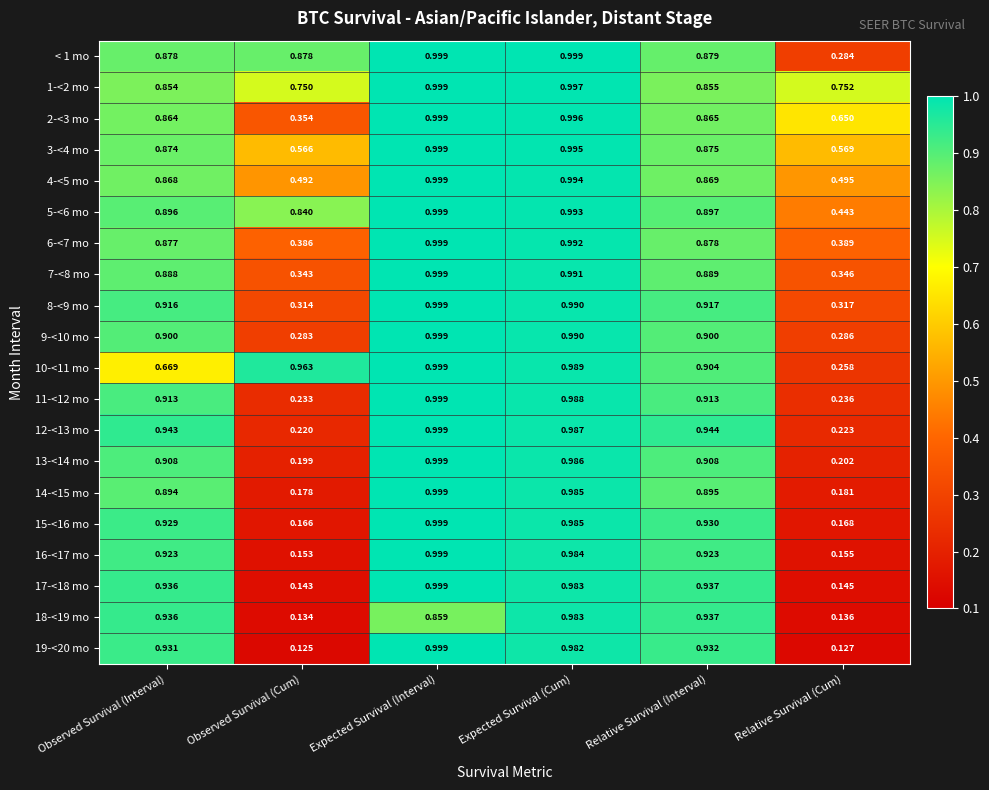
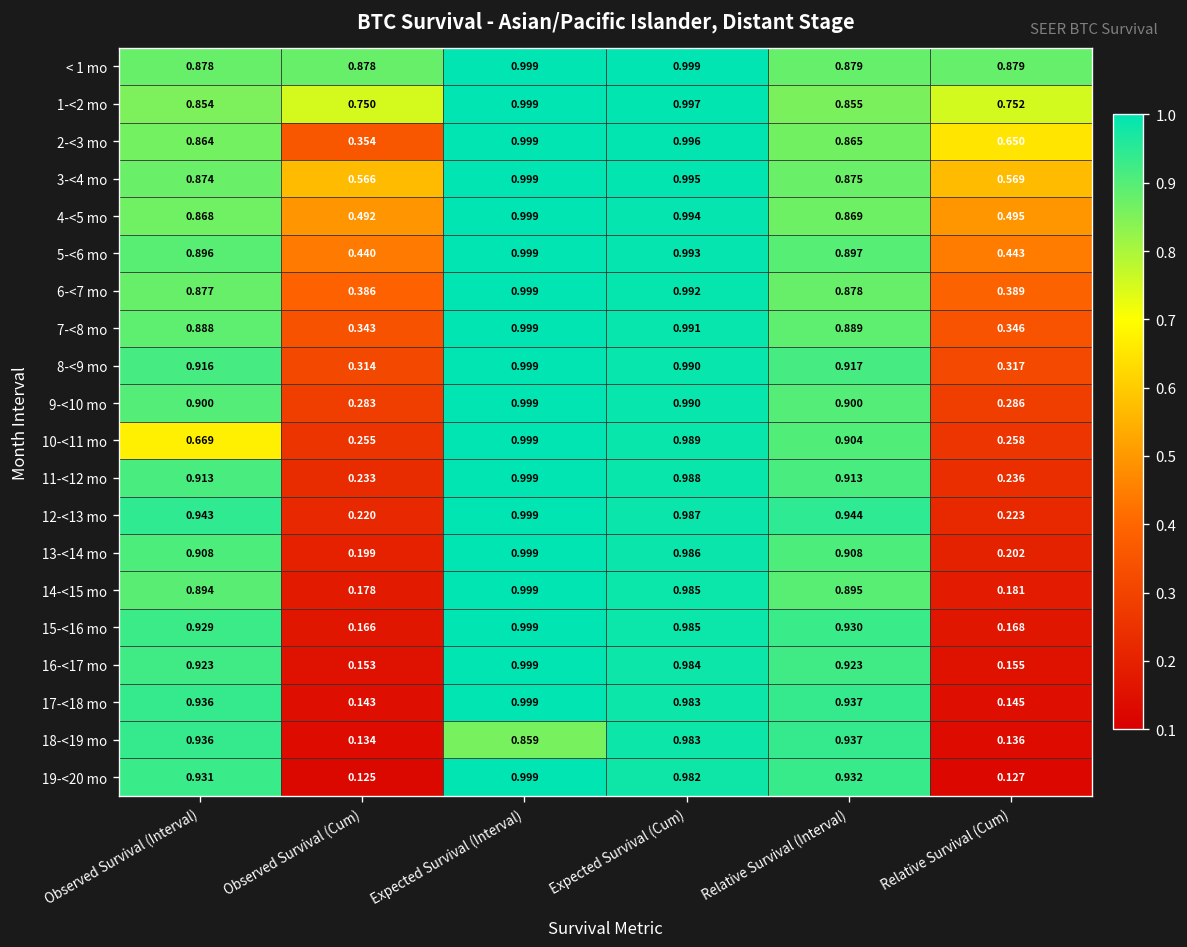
  {
    "< 1 mo": {
      "Observed Survival (Interval)": 0.878,
      "Observed Survival (Cum)": 0.878,
      "Expected Survival (Interval)": 0.999,
      "Expected Survival (Cum)": 0.999,
      "Relative Survival (Interval)": 0.879,
-     "Relative Survival (Cum)": 0.284
+     "Relative Survival (Cum)": 0.879
    },
    "1-<2 mo": {
      "Observed Survival (Interval)": 0.854,
      "Observed Survival (Cum)": 0.750,
      "Expected Survival (Interval)": 0.999,
      "Expected Survival (Cum)": 0.997,
      "Relative Survival (Interval)": 0.855,
      "Relative Survival (Cum)": 0.752
    },
    "2-<3 mo": {
      "Observed Survival (Interval)": 0.864,
      "Observed Survival (Cum)": 0.354,
      "Expected Survival (Interval)": 0.999,
      "Expected Survival (Cum)": 0.996,
      "Relative Survival (Interval)": 0.865,
      "Relative Survival (Cum)": 0.650
    },
    "3-<4 mo": {
      "Observed Survival (Interval)": 0.874,
      "Observed Survival (Cum)": 0.566,
      "Expected Survival (Interval)": 0.999,
      "Expected Survival (Cum)": 0.995,
      "Relative Survival (Interval)": 0.875,
      "Relative Survival (Cum)": 0.569
    },
    "4-<5 mo": {
      "Observed Survival (Interval)": 0.868,
      "Observed Survival (Cum)": 0.492,
      "Expected Survival (Interval)": 0.999,
      "Expected Survival (Cum)": 0.994,
      "Relative Survival (Interval)": 0.869,
      "Relative Survival (Cum)": 0.495
    },
    "5-<6 mo": {
      "Observed Survival (Interval)": 0.896,
-     "Observed Survival (Cum)": 0.840,
+     "Observed Survival (Cum)": 0.440,
      "Expected Survival (Interval)": 0.999,
      "Expected Survival (Cum)": 0.993,
      "Relative Survival (Interval)": 0.897,
      "Relative Survival (Cum)": 0.443
    },
    "6-<7 mo": {
      "Observed Survival (Interval)": 0.877,
      "Observed Survival (Cum)": 0.386,
      "Expected Survival (Interval)": 0.999,
      "Expected Survival (Cum)": 0.992,
      "Relative Survival (Interval)": 0.878,
      "Relative Survival (Cum)": 0.389
    },
    "7-<8 mo": {
      "Observed Survival (Interval)": 0.888,
      "Observed Survival (Cum)": 0.343,
      "Expected Survival (Interval)": 0.999,
      "Expected Survival (Cum)": 0.991,
      "Relative Survival (Interval)": 0.889,
      "Relative Survival (Cum)": 0.346
    },
    "8-<9 mo": {
      "Observed Survival (Interval)": 0.916,
      "Observed Survival (Cum)": 0.314,
      "Expected Survival (Interval)": 0.999,
      "Expected Survival (Cum)": 0.990,
      "Relative Survival (Interval)": 0.917,
      "Relative Survival (Cum)": 0.317
    },
    "9-<10 mo": {
      "Observed Survival (Interval)": 0.900,
      "Observed Survival (Cum)": 0.283,
      "Expected Survival (Interval)": 0.999,
      "Expected Survival (Cum)": 0.990,
      "Relative Survival (Interval)": 0.900,
      "Relative Survival (Cum)": 0.286
    },
    "10-<11 mo": {
      "Observed Survival (Interval)": 0.669,
-     "Observed Survival (Cum)": 0.963,
+     "Observed Survival (Cum)": 0.255,
      "Expected Survival (Interval)": 0.999,
      "Expected Survival (Cum)": 0.989,
      "Relative Survival (Interval)": 0.904,
      "Relative Survival (Cum)": 0.258
    },
    "11-<12 mo": {
      "Observed Survival (Interval)": 0.913,
      "Observed Survival (Cum)": 0.233,
      "Expected Survival (Interval)": 0.999,
      "Expected Survival (Cum)": 0.988,
      "Relative Survival (Interval)": 0.913,
      "Relative Survival (Cum)": 0.236
    },
    "12-<13 mo": {
      "Observed Survival (Interval)": 0.943,
      "Observed Survival (Cum)": 0.220,
      "Expected Survival (Interval)": 0.999,
      "Expected Survival (Cum)": 0.987,
      "Relative Survival (Interval)": 0.944,
      "Relative Survival (Cum)": 0.223
    },
    "13-<14 mo": {
      "Observed Survival (Interval)": 0.908,
      "Observed Survival (Cum)": 0.199,
      "Expected Survival (Interval)": 0.999,
      "Expected Survival (Cum)": 0.986,
      "Relative Survival (Interval)": 0.908,
      "Relative Survival (Cum)": 0.202
    },
    "14-<15 mo": {
      "Observed Survival (Interval)": 0.894,
      "Observed Survival (Cum)": 0.178,
      "Expected Survival (Interval)": 0.999,
      "Expected Survival (Cum)": 0.985,
      "Relative Survival (Interval)": 0.895,
      "Relative Survival (Cum)": 0.181
    },
    "15-<16 mo": {
      "Observed Survival (Interval)": 0.929,
      "Observed Survival (Cum)": 0.166,
      "Expected Survival (Interval)": 0.999,
      "Expected Survival (Cum)": 0.985,
      "Relative Survival (Interval)": 0.930,
      "Relative Survival (Cum)": 0.168
    },
    "16-<17 mo": {
      "Observed Survival (Interval)": 0.923,
      "Observed Survival (Cum)": 0.153,
      "Expected Survival (Interval)": 0.999,
      "Expected Survival (Cum)": 0.984,
      "Relative Survival (Interval)": 0.923,
      "Relative Survival (Cum)": 0.155
    },
    "17-<18 mo": {
      "Observed Survival (Interval)": 0.936,
      "Observed Survival (Cum)": 0.143,
      "Expected Survival (Interval)": 0.999,
      "Expected Survival (Cum)": 0.983,
      "Relative Survival (Interval)": 0.937,
      "Relative Survival (Cum)": 0.145
    },
    "18-<19 mo": {
      "Observed Survival (Interval)": 0.936,
      "Observed Survival (Cum)": 0.134,
      "Expected Survival (Interval)": 0.859,
      "Expected Survival (Cum)": 0.983,
      "Relative Survival (Interval)": 0.937,
      "Relative Survival (Cum)": 0.136
    },
    "19-<20 mo": {
      "Observed Survival (Interval)": 0.931,
      "Observed Survival (Cum)": 0.125,
      "Expected Survival (Interval)": 0.999,
      "Expected Survival (Cum)": 0.982,
      "Relative Survival (Interval)": 0.932,
      "Relative Survival (Cum)": 0.127
    }
  }
